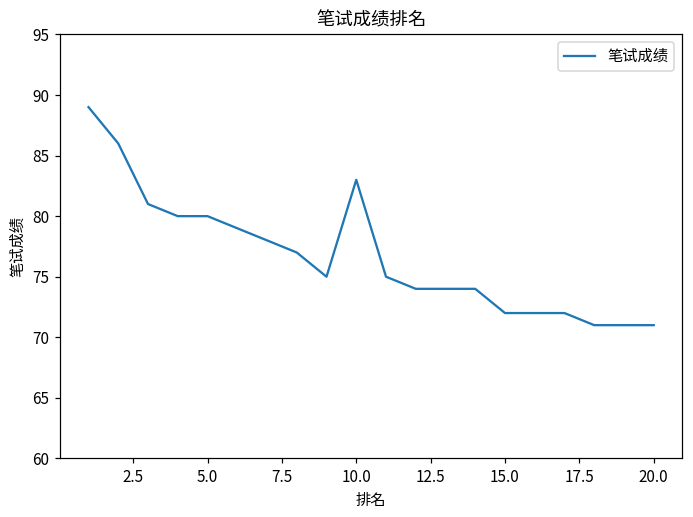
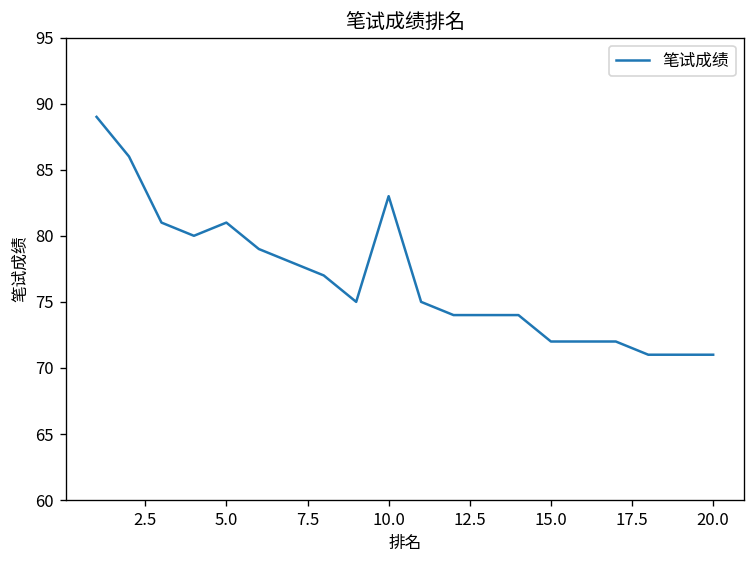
  {
-   "5.0": 80,
+   "5.0": 81,
    "10.0": 83,
    "15.0": 72,
    "20.0": 71
  }
